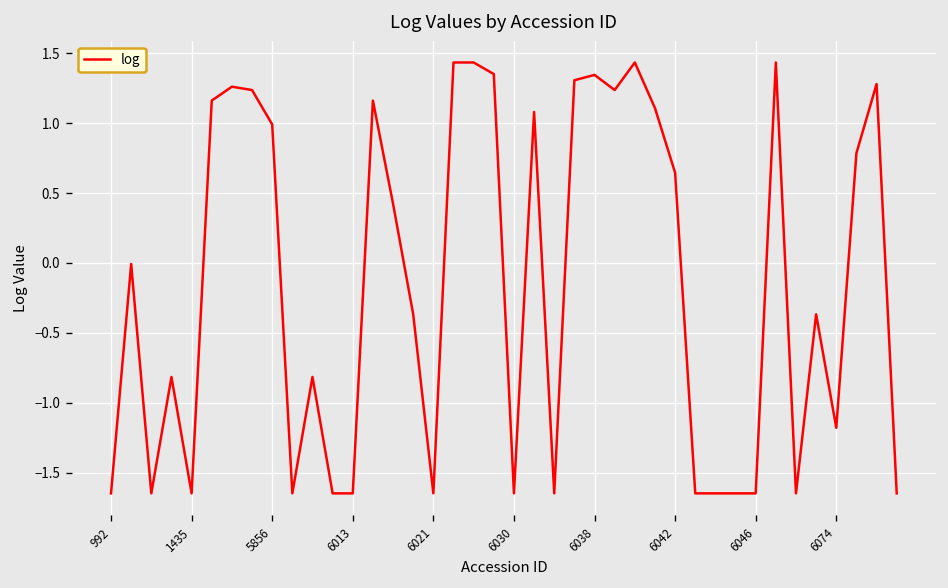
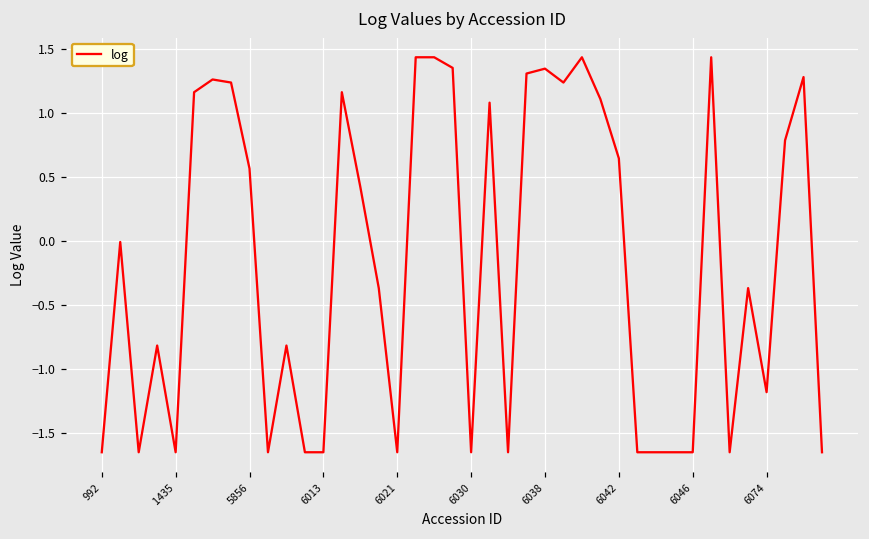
  {
    "992": -1.65,
    "1435": -1.65,
-   "5856": 0.99,
+   "5856": 0.57,
    "6013": -1.65,
    "6021": -1.65,
    "6030": -1.65,
    "6038": 1.34,
    "6042": 0.64,
    "6046": -1.65,
    "6074": -1.18
  }
